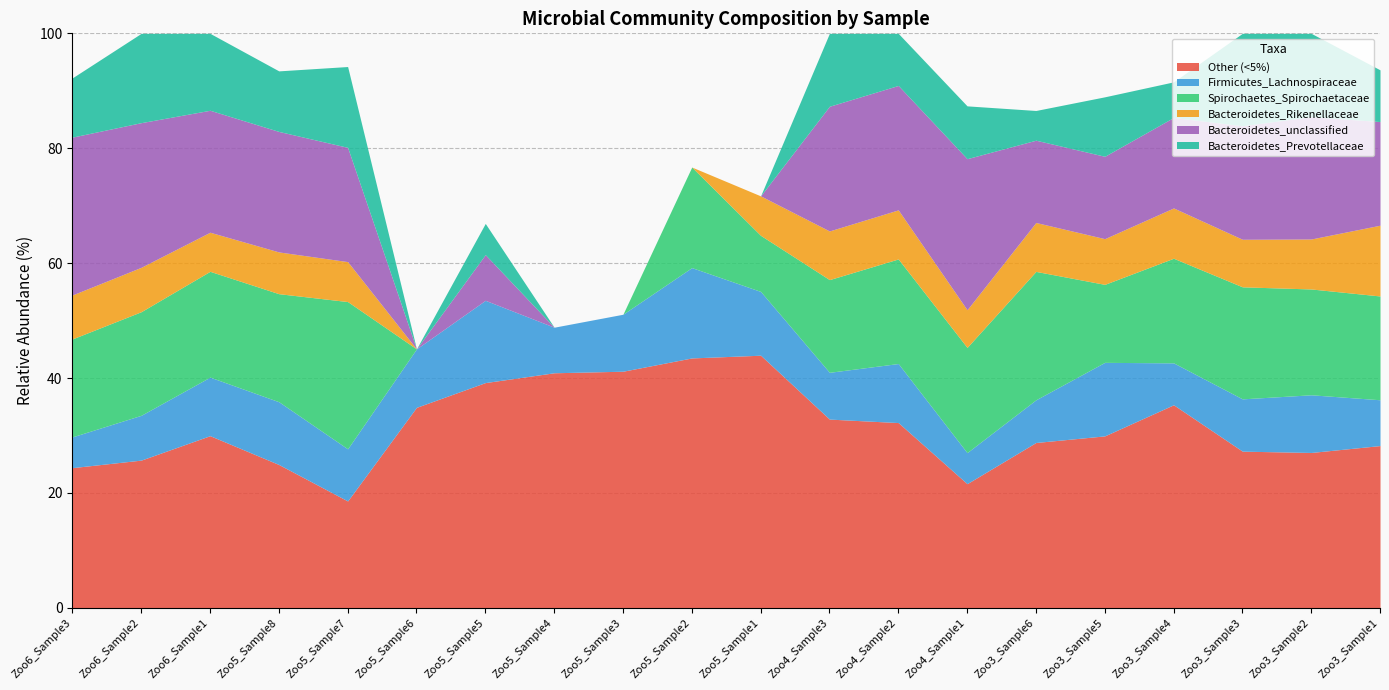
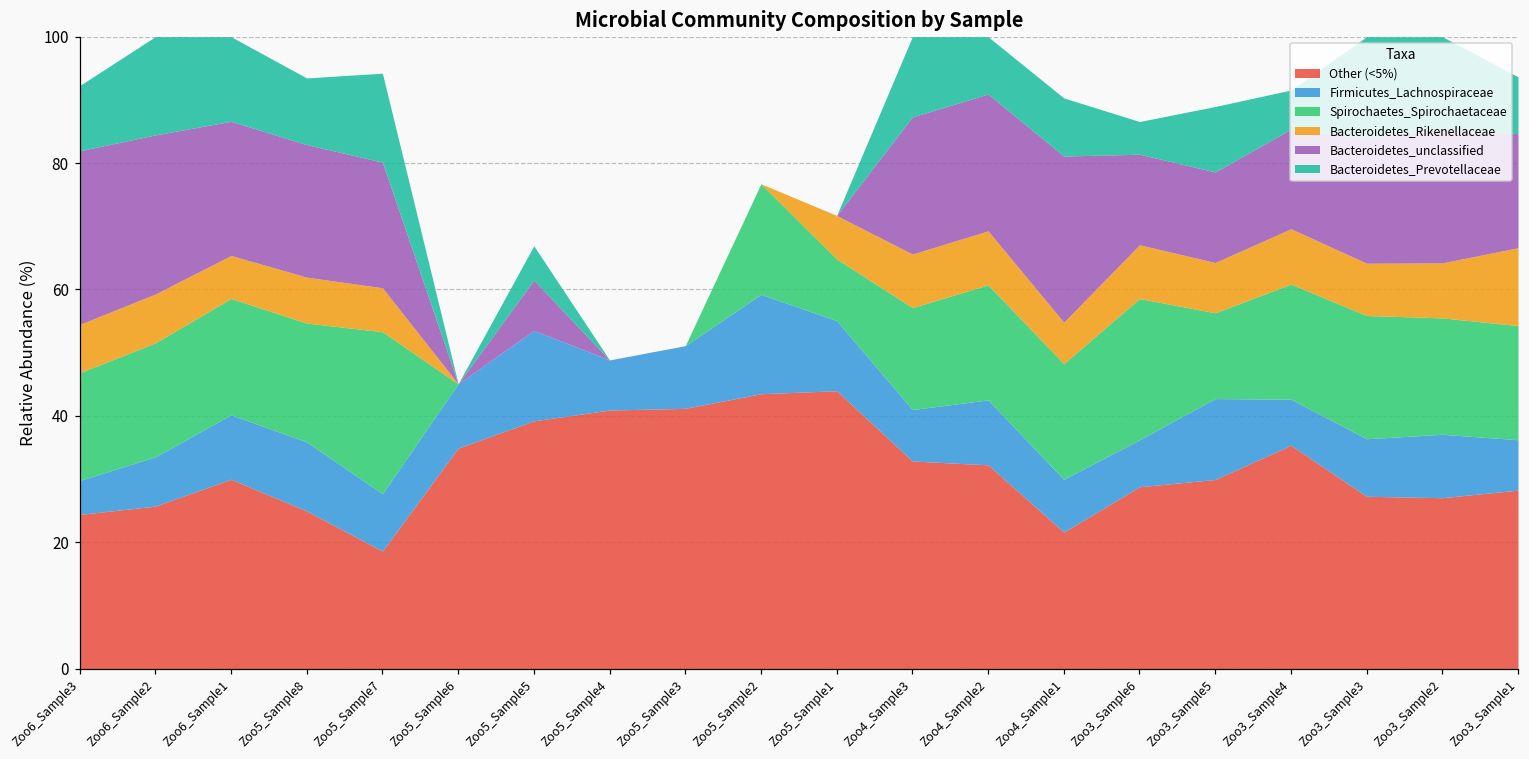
  {
    "Other (<5%)": {
      "Zoo6_Sample3": 24,
      "Zoo6_Sample2": 26,
      "Zoo6_Sample1": 30,
      "Zoo5_Sample8": 25,
      "Zoo5_Sample7": 19,
      "Zoo5_Sample6": 35,
      "Zoo5_Sample5": 39,
      "Zoo5_Sample4": 41,
      "Zoo5_Sample3": 41,
      "Zoo5_Sample2": 44,
      "Zoo5_Sample1": 44,
      "Zoo4_Sample3": 33,
      "Zoo4_Sample2": 32,
      "Zoo4_Sample1": 22,
      "Zoo3_Sample6": 29,
      "Zoo3_Sample5": 30,
      "Zoo3_Sample4": 35,
      "Zoo3_Sample3": 27,
      "Zoo3_Sample2": 27,
      "Zoo3_Sample1": 28
    },
    "Firmicutes_Lachnospiraceae": {
      "Zoo6_Sample3": 5,
      "Zoo6_Sample2": 8,
      "Zoo6_Sample1": 10,
      "Zoo5_Sample8": 11,
      "Zoo5_Sample7": 9,
      "Zoo5_Sample2": 16,
      "Zoo5_Sample1": 11,
      "Zoo4_Sample3": 8,
      "Zoo4_Sample2": 10,
-     "Zoo4_Sample1": 5,
+     "Zoo4_Sample1": 8,
      "Zoo3_Sample6": 7,
      "Zoo3_Sample5": 13,
      "Zoo3_Sample4": 7,
      "Zoo3_Sample3": 9,
      "Zoo3_Sample2": 10,
      "Zoo3_Sample1": 8
    },
    "Bacteroidetes_Rikenellaceae": {
      "Zoo6_Sample3": 8,
      "Zoo6_Sample2": 8,
      "Zoo6_Sample1": 7,
      "Zoo5_Sample8": 7,
      "Zoo5_Sample7": 7,
      "Zoo4_Sample3": 8,
      "Zoo4_Sample2": 9,
      "Zoo4_Sample1": 7,
      "Zoo3_Sample6": 9,
      "Zoo3_Sample5": 8,
      "Zoo3_Sample4": 9,
      "Zoo3_Sample3": 8,
      "Zoo3_Sample2": 9,
      "Zoo3_Sample1": 12
    },
    "Bacteroidetes_unclassified": {
      "Zoo6_Sample3": 27,
      "Zoo6_Sample2": 25,
      "Zoo6_Sample1": 21,
      "Zoo5_Sample8": 21,
      "Zoo5_Sample7": 20,
      "Zoo5_Sample5": 8,
      "Zoo4_Sample3": 22,
      "Zoo4_Sample2": 22,
      "Zoo4_Sample1": 26,
      "Zoo3_Sample6": 14,
      "Zoo3_Sample5": 14,
      "Zoo3_Sample1": 18
    }
  }
